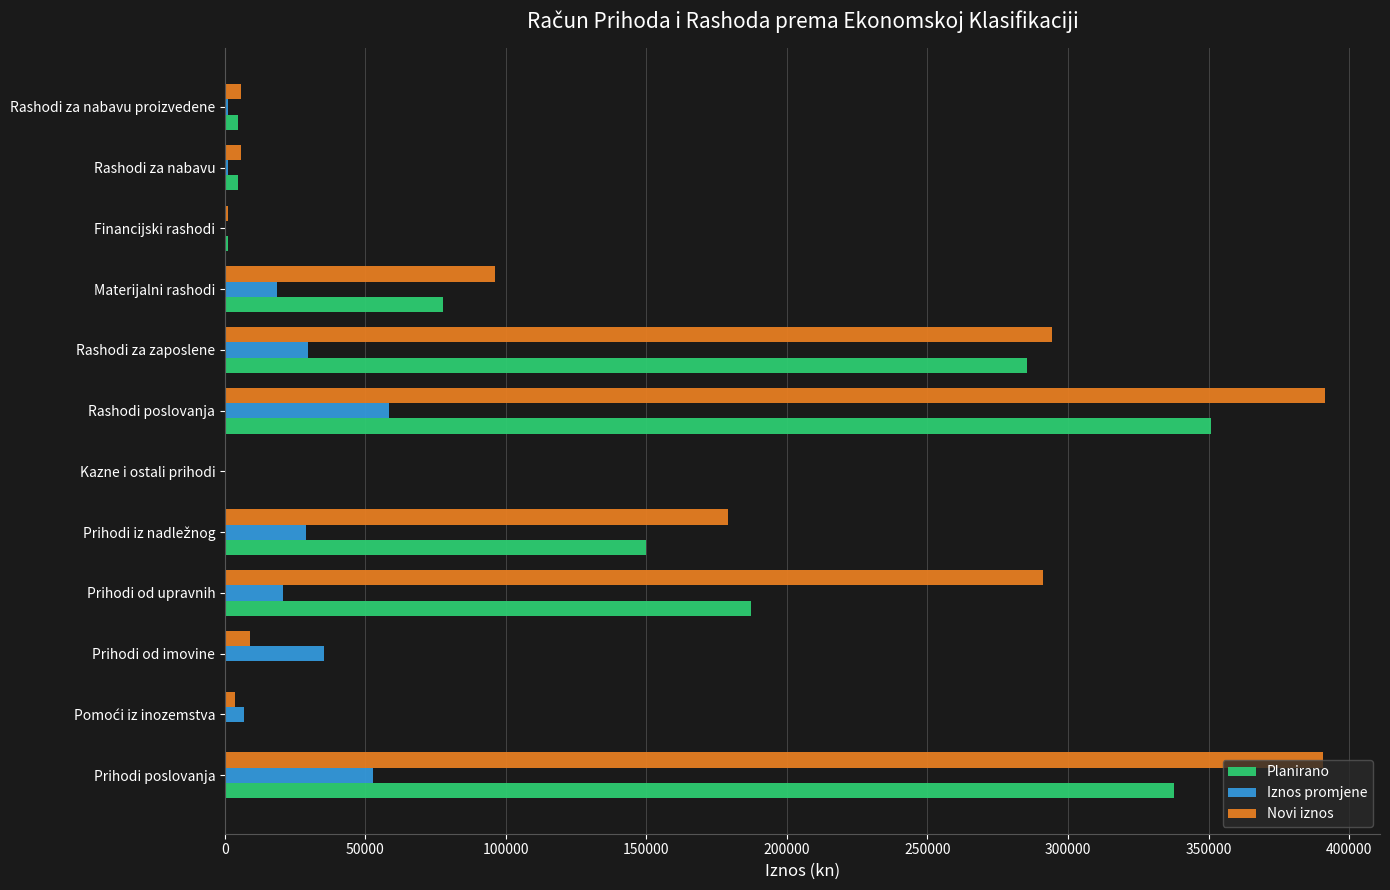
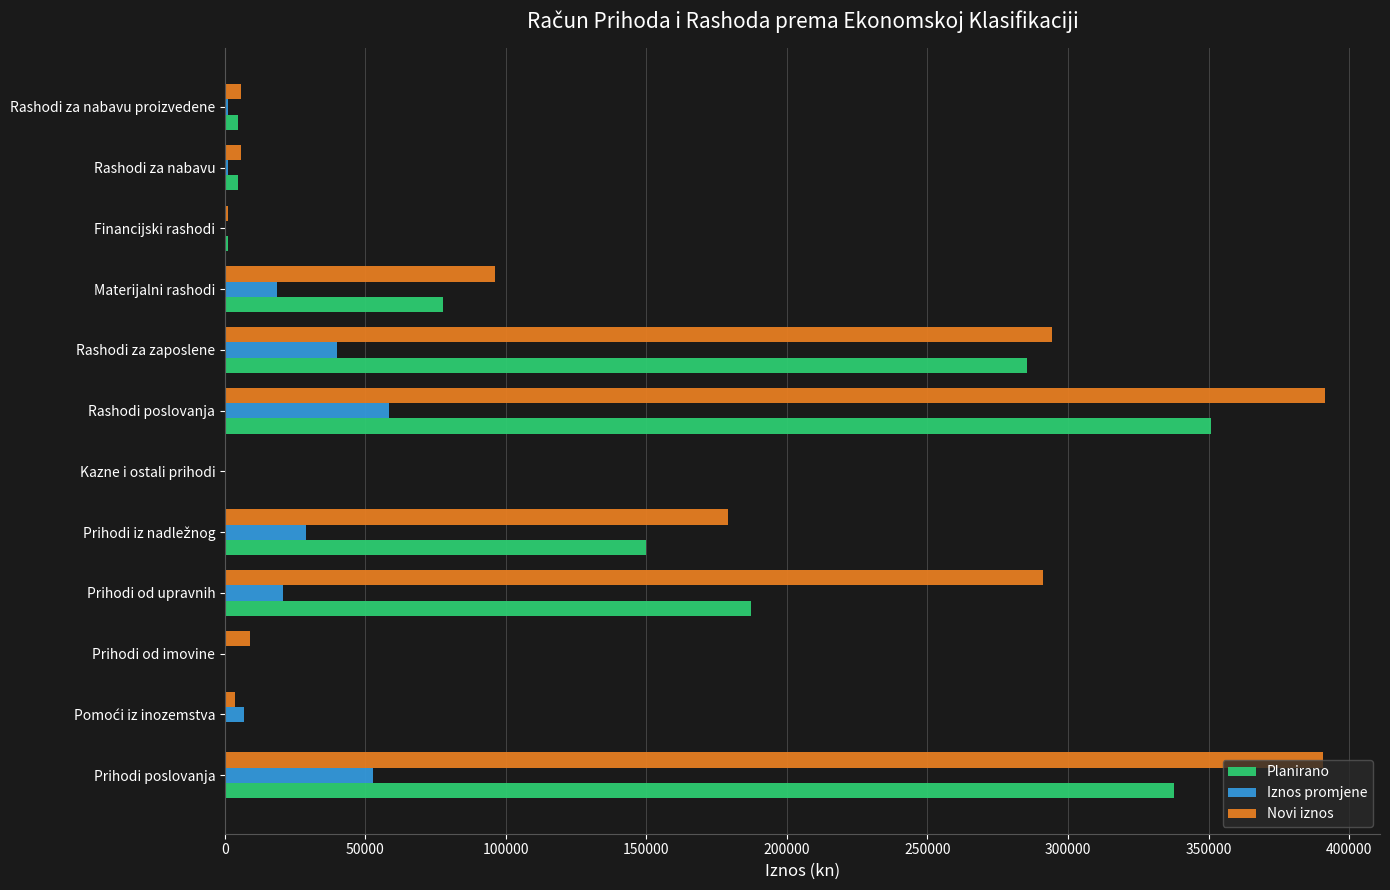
  {
    "Planirano": {
      "Rashodi za nabavu proizvedene": 5000,
      "Rashodi za nabavu": 5000,
      "Financijski rashodi": 1000,
      "Materijalni rashodi": 78000,
      "Rashodi za zaposlene": 286000,
      "Rashodi poslovanja": 351000,
      "Kazne i ostali prihodi": 0,
      "Prihodi iz nadležnog": 150000,
      "Prihodi od upravnih": 187000,
      "Prihodi poslovanja": 338000
    },
    "Iznos promjene": {
      "Rashodi za nabavu proizvedene": 1000,
      "Rashodi za nabavu": 1000,
      "Financijski rashodi": 0,
      "Materijalni rashodi": 18000,
-     "Rashodi za zaposlene": 30000,
+     "Rashodi za zaposlene": 40000,
      "Rashodi poslovanja": 58000,
      "Prihodi iz nadležnog": 29000,
      "Prihodi od upravnih": 21000,
-     "Prihodi od imovine": 35000,
+     "Prihodi od imovine": 0,
      "Pomoći iz inozemstva": 7000,
      "Prihodi poslovanja": 53000
    },
    "Novi iznos": {
      "Rashodi za nabavu proizvedene": 6000,
      "Rashodi za nabavu": 6000,
      "Financijski rashodi": 1000,
      "Materijalni rashodi": 96000,
      "Rashodi za zaposlene": 294000,
      "Rashodi poslovanja": 391000,
      "Prihodi iz nadležnog": 179000,
      "Prihodi od upravnih": 291000,
      "Prihodi od imovine": 9000,
      "Pomoći iz inozemstva": 3000
    }
  }
